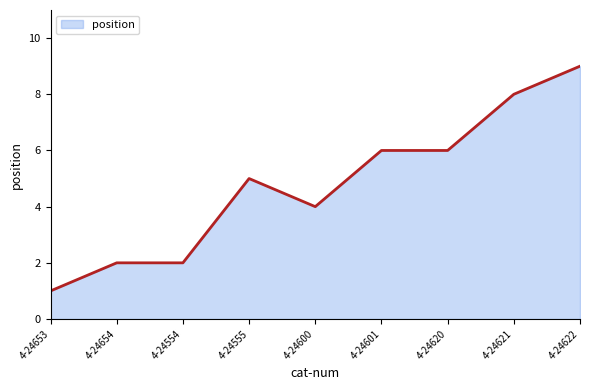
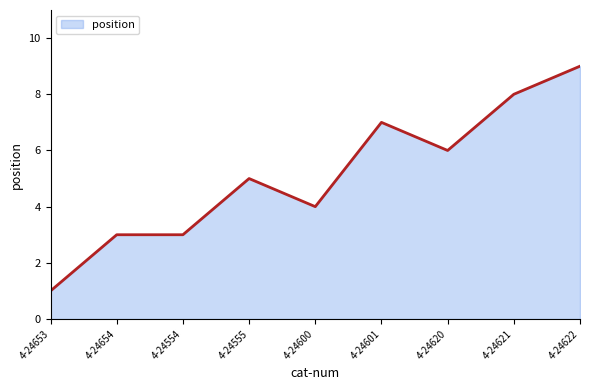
  {
    "4-24653": 1,
-   "4-24654": 2,
-   "4-24554": 2,
+   "4-24654": 3,
+   "4-24554": 3,
    "4-24555": 5,
    "4-24600": 4,
-   "4-24601": 6,
+   "4-24601": 7,
    "4-24620": 6,
    "4-24621": 8,
    "4-24622": 9
  }
